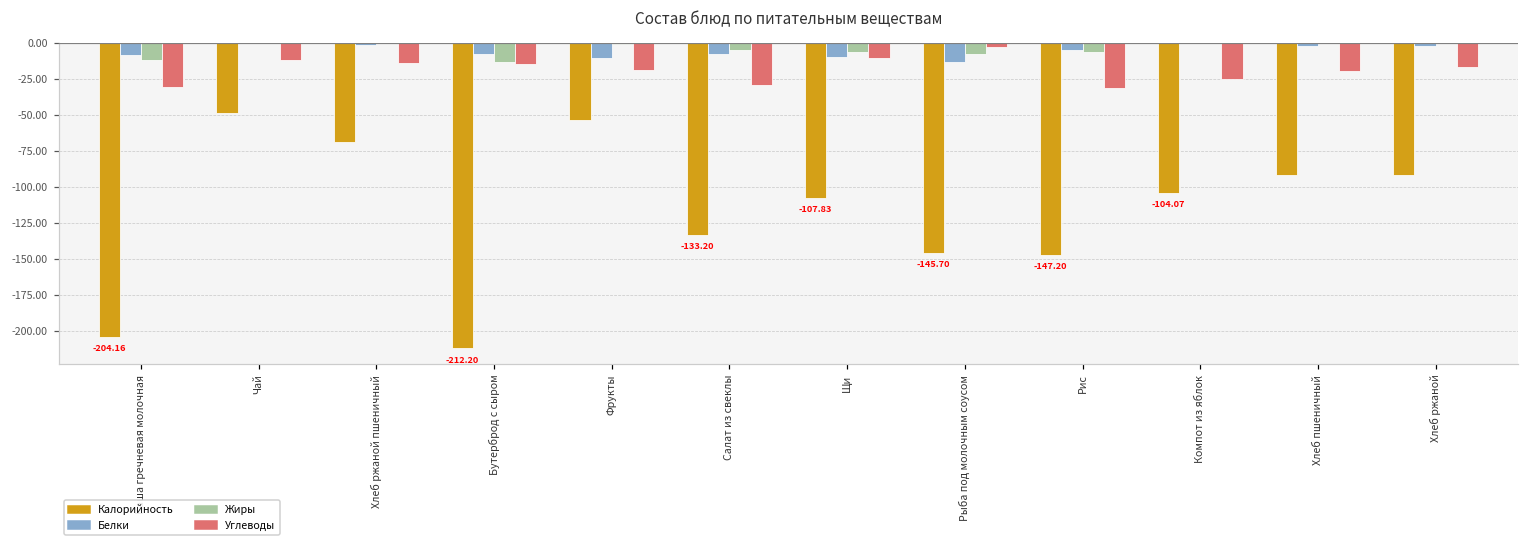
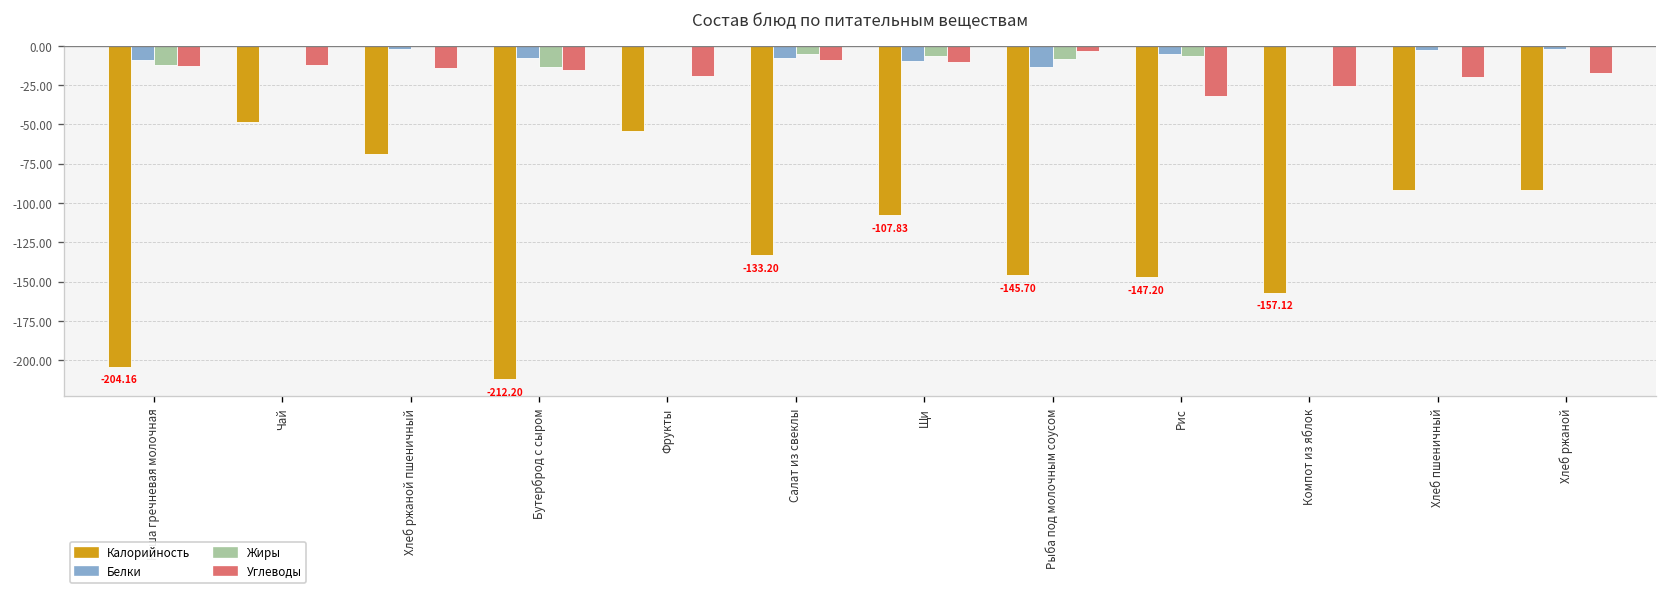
  {
    "Калорийность": {
      "Каша гречневая молочная": -204.16,
      "Бутерброд с сыром": -212.20,
      "Салат из свеклы": -133.20,
      "Щи": -107.83,
      "Рыба под молочным соусом": -145.70,
      "Рис": -147.20,
-     "Компот из яблок": -104.07
+     "Компот из яблок": -157.12
    },
    "Белки": {
      "Каша гречневая молочная": -9,
      "Бутерброд с сыром": -8,
-     "Фрукты": -11,
+     "Фрукты": -1,
      "Салат из свеклы": -8,
      "Щи": -10,
      "Рыба под молочным соусом": -13,
      "Рис": -5,
      "Хлеб пшеничный": -2,
      "Хлеб ржаной": -2
    },
    "Жиры": {
      "Каша гречневая молочная": -12,
      "Чай": 0,
      "Бутерброд с сыром": -13,
      "Салат из свеклы": -5,
      "Щи": -6,
      "Рыба под молочным соусом": -8,
      "Рис": -6
    },
    "Углеводы": {
-     "Каша гречневая молочная": -31,
+     "Каша гречневая молочная": -13,
      "Чай": -12,
      "Хлеб ржаной пшеничный": -14,
      "Бутерброд с сыром": -15,
      "Фрукты": -19,
-     "Салат из свеклы": -29,
+     "Салат из свеклы": -9,
      "Щи": -11,
      "Рыба под молочным соусом": -3,
      "Рис": -32,
      "Компот из яблок": -25,
      "Хлеб пшеничный": -20,
      "Хлеб ржаной": -17
    }
  }
